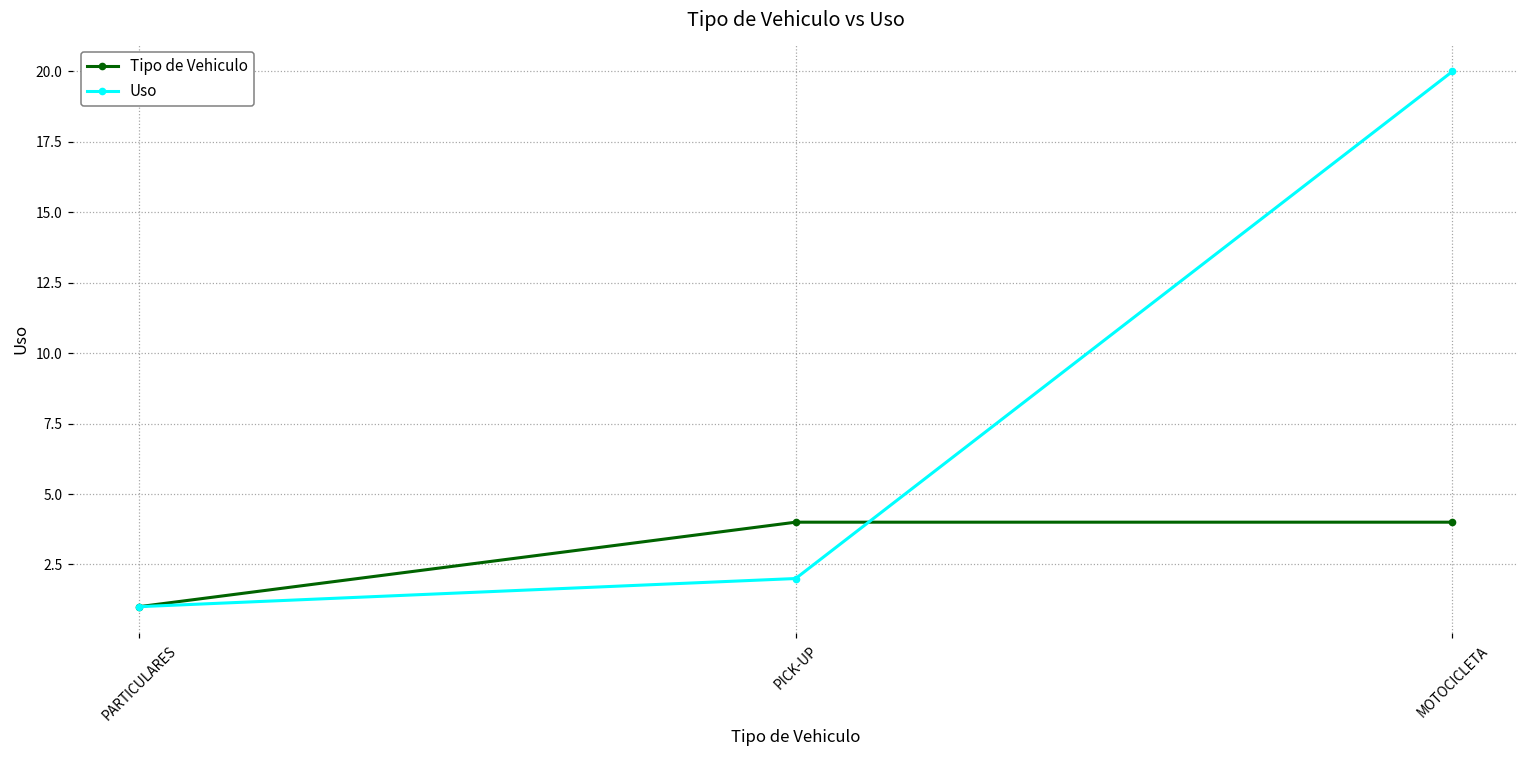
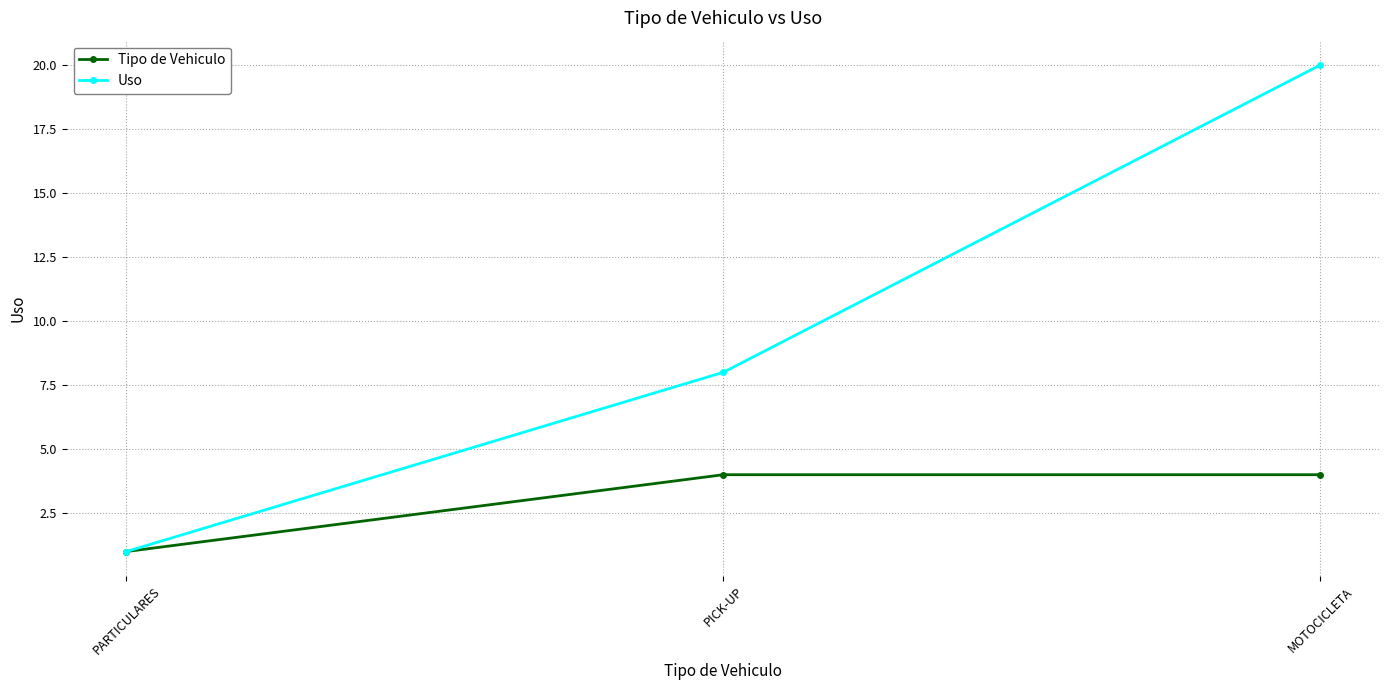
  {
    "Tipo de Vehiculo": {
      "PICK-UP": 4,
      "MOTOCICLETA": 4
    },
    "Uso": {
-     "PICK-UP": 2,
+     "PICK-UP": 8,
      "MOTOCICLETA": 20
    }
  }
